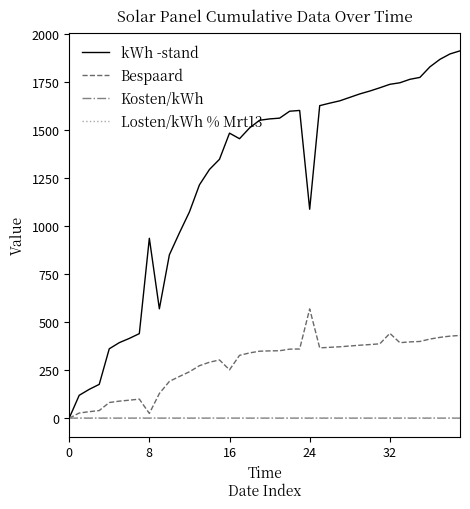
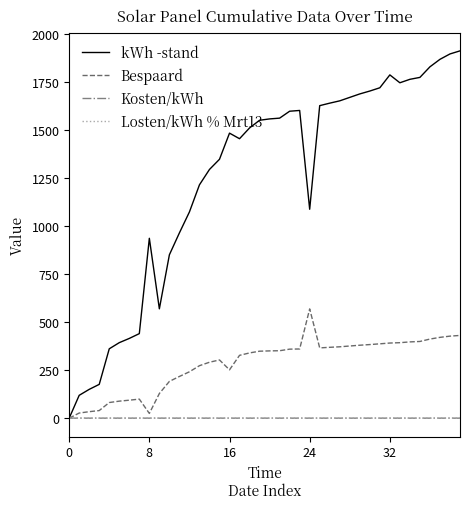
  {
    "kWh -stand": {
      "8": 940,
      "16": 1480,
      "24": 1090,
-     "32": 1740
+     "32": 1790
    },
    "Bespaard": {
      "8": 20,
      "16": 250,
      "24": 570,
-     "32": 440
+     "32": 390
    },
    "Losten/kWh % Mrt13": {
      "8": 0,
      "16": 0,
      "24": 0,
      "32": 0
    }
  }
